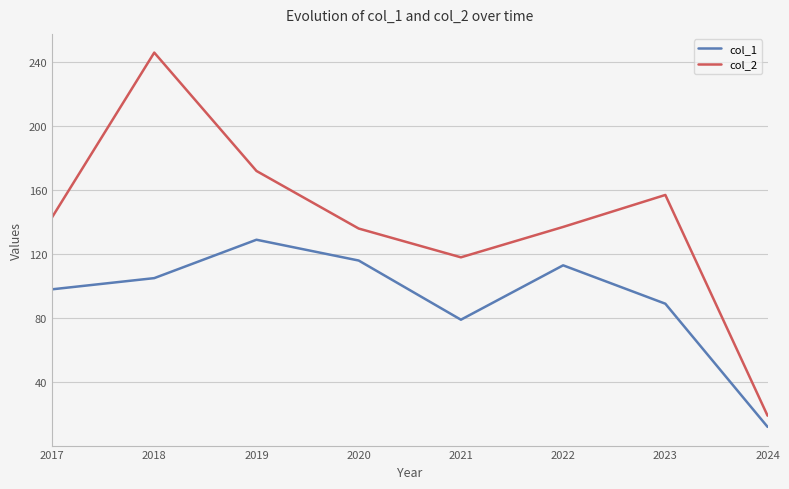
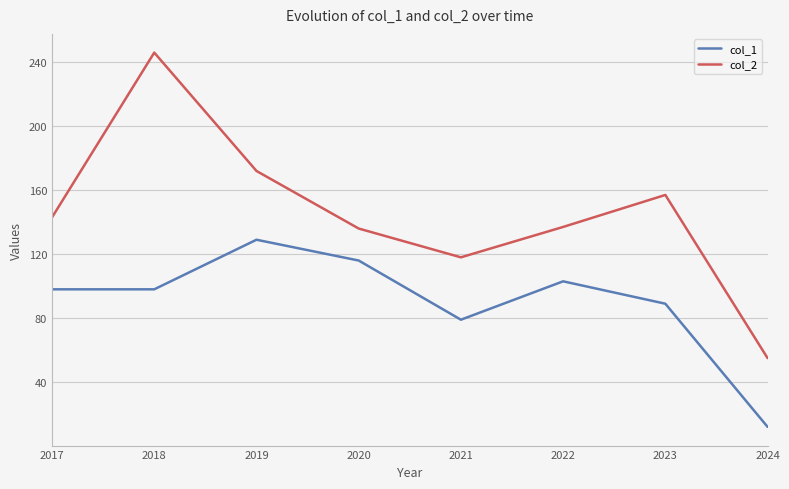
  {
    "col_1": {
      "2017": 98,
-     "2018": 105,
+     "2018": 98,
      "2019": 129,
      "2020": 116,
      "2021": 79,
-     "2022": 113,
+     "2022": 103,
      "2023": 89,
      "2024": 12
    },
    "col_2": {
      "2017": 143,
      "2018": 246,
      "2019": 172,
      "2020": 136,
      "2021": 118,
      "2022": 137,
      "2023": 157,
-     "2024": 19
+     "2024": 55
    }
  }
